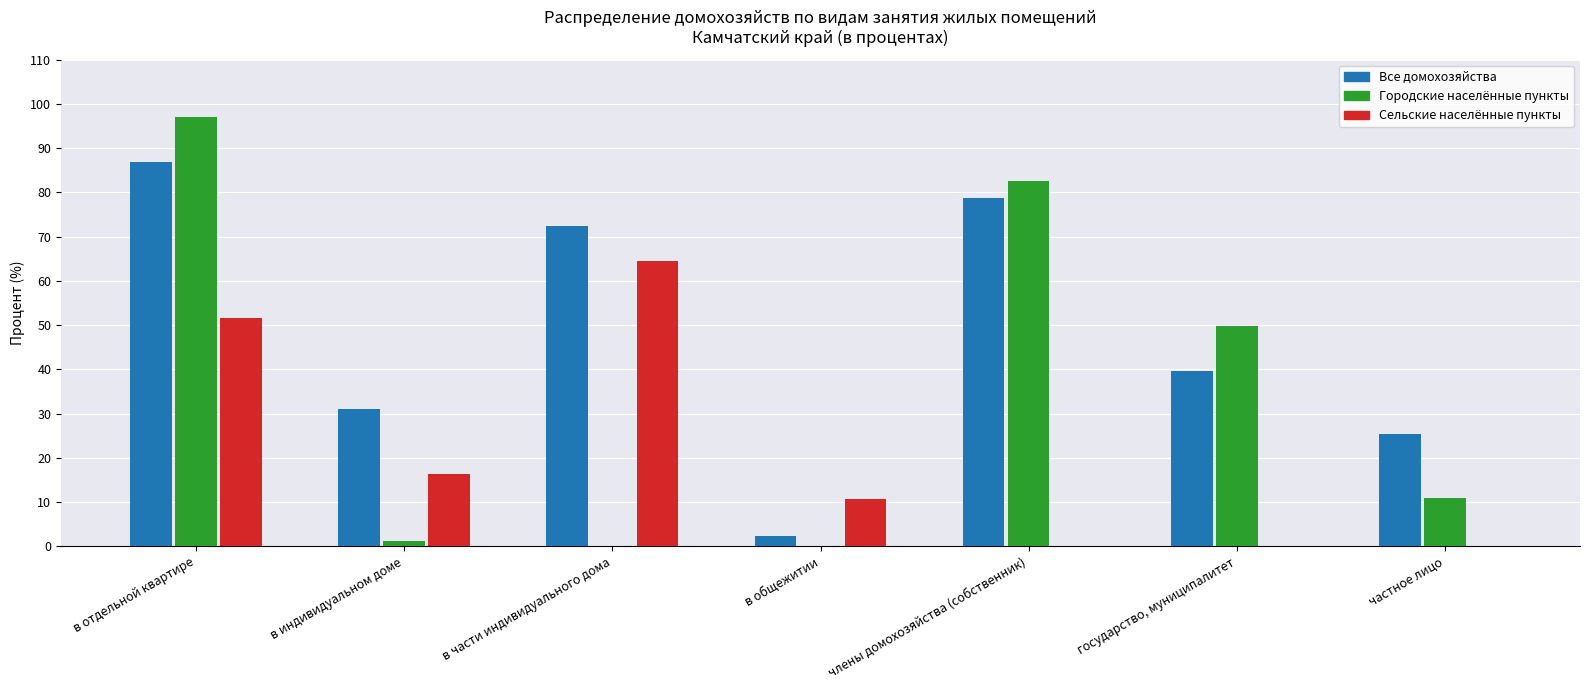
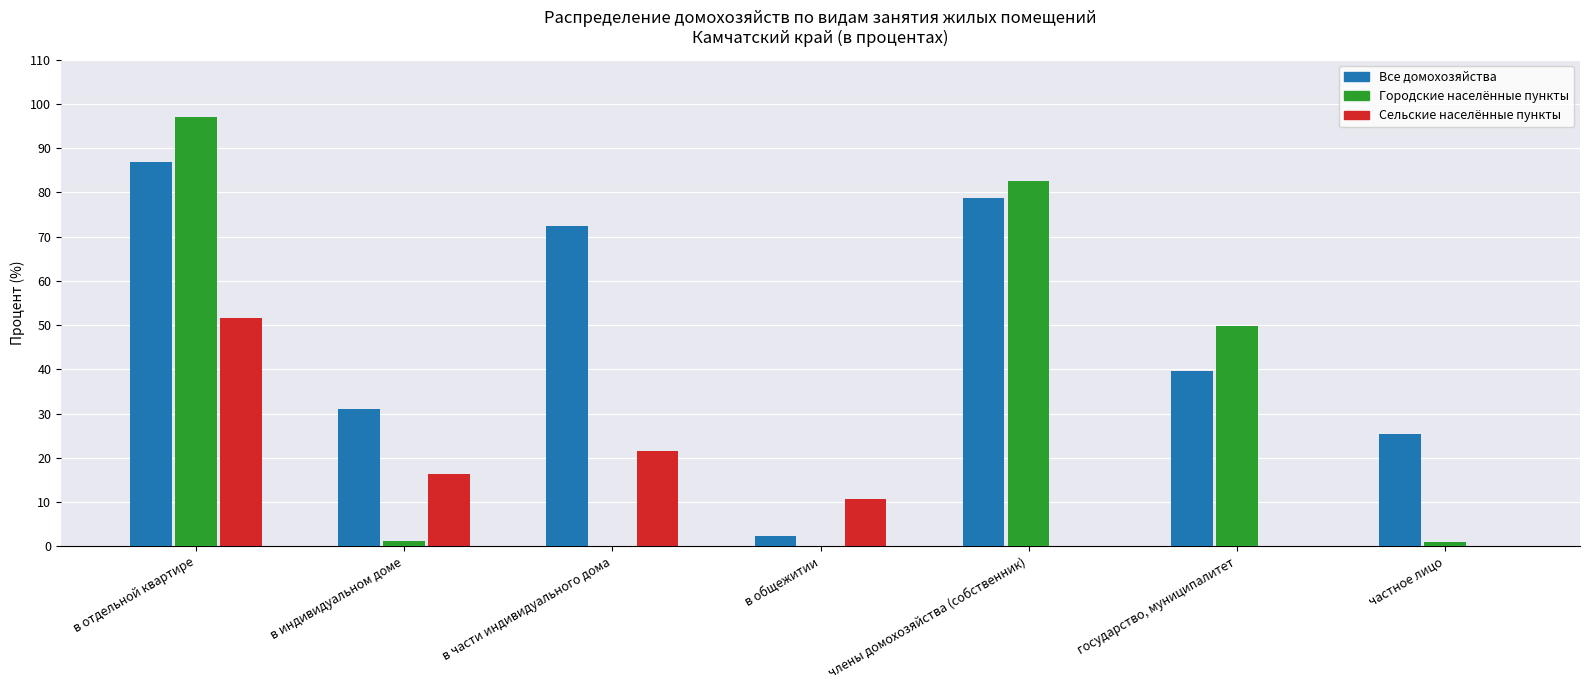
  {
    "Все домохозяйства": {
      "в отдельной квартире": 87,
      "в индивидуальном доме": 31,
      "в части индивидуального дома": 72,
      "в общежитии": 2,
      "члены домохозяйства (собственник)": 79,
      "государство, муниципалитет": 40,
      "частное лицо": 25
    },
    "Городские населённые пункты": {
      "в отдельной квартире": 97,
      "в индивидуальном доме": 1,
      "в части индивидуального дома": 0,
      "в общежитии": 0,
      "члены домохозяйства (собственник)": 83,
      "государство, муниципалитет": 50,
-     "частное лицо": 11
+     "частное лицо": 1
    },
    "Сельские населённые пункты": {
      "в отдельной квартире": 52,
      "в индивидуальном доме": 16,
-     "в части индивидуального дома": 64,
+     "в части индивидуального дома": 22,
      "в общежитии": 11,
      "члены домохозяйства (собственник)": 0,
      "государство, муниципалитет": 0,
      "частное лицо": 0
    }
  }
